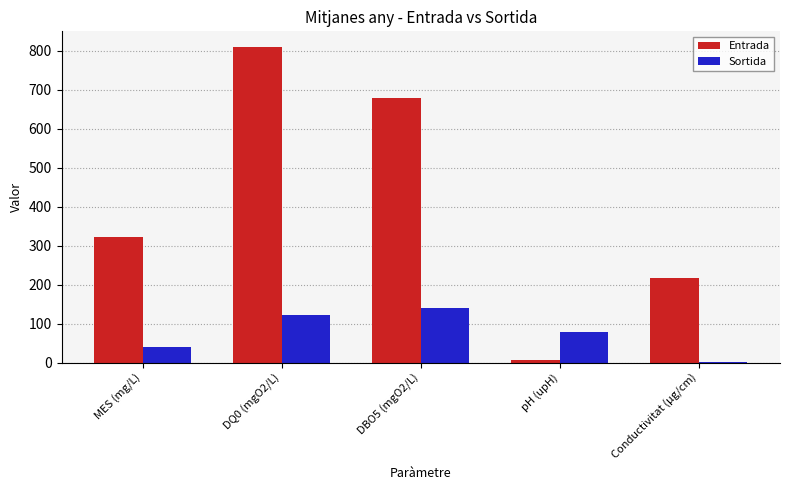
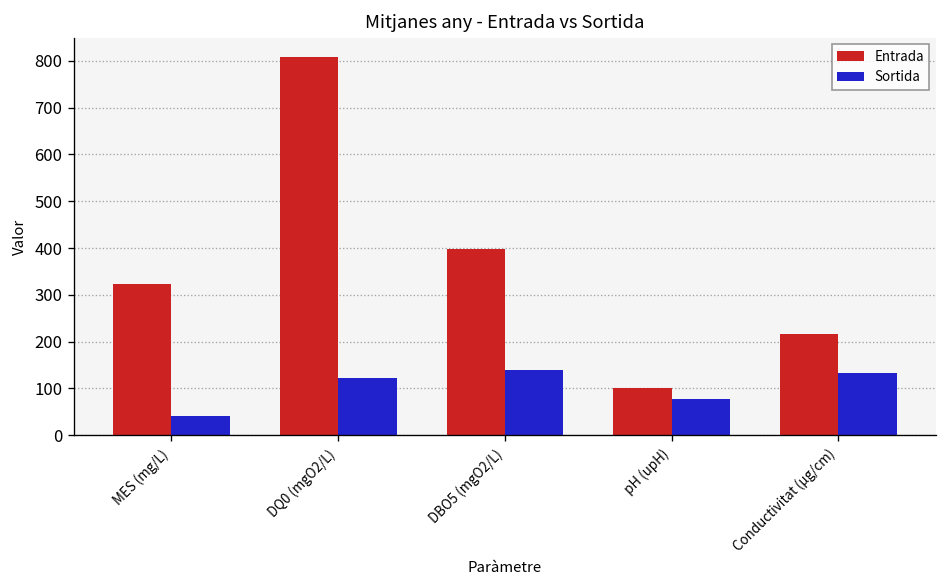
  {
    "Entrada": {
      "MES (mg/L)": 320,
      "DQ0 (mgO2/L)": 810,
-     "DBO5 (mgO2/L)": 680,
-     "pH (upH)": 10,
+     "DBO5 (mgO2/L)": 400,
+     "pH (upH)": 100,
      "Conductivitat (µg/cm)": 220
    },
    "Sortida": {
      "MES (mg/L)": 40,
      "DQ0 (mgO2/L)": 120,
      "DBO5 (mgO2/L)": 140,
      "pH (upH)": 80,
-     "Conductivitat (µg/cm)": 0
+     "Conductivitat (µg/cm)": 130
    }
  }
